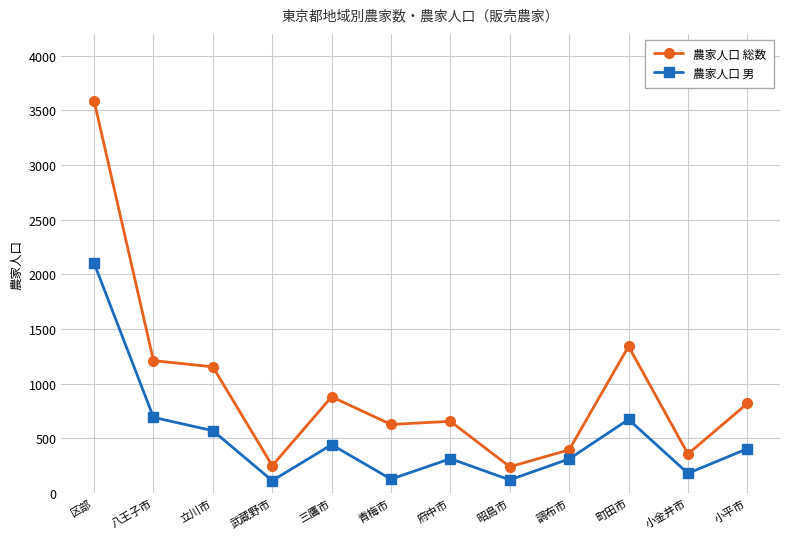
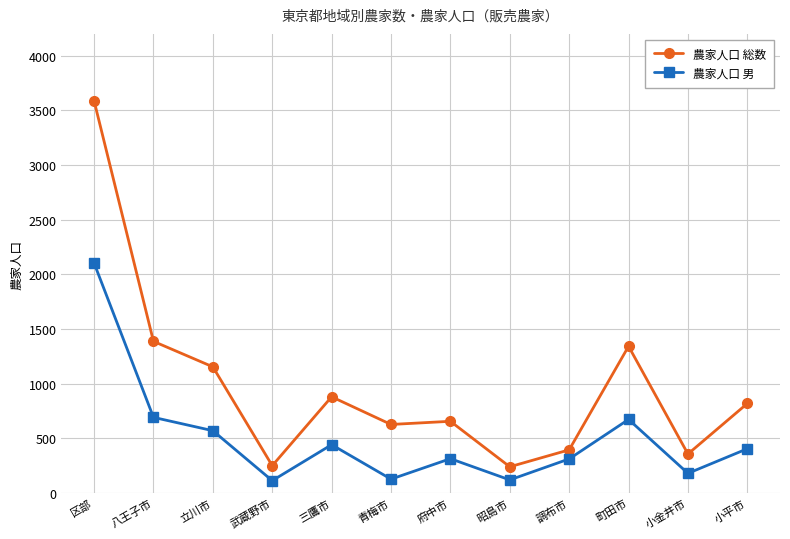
  {
    "農家人口 総数": {
      "区部": 3590,
-     "八王子市": 1210,
+     "八王子市": 1390,
      "立川市": 1160,
      "武蔵野市": 250,
      "三鷹市": 880,
      "青梅市": 630,
      "府中市": 660,
      "昭島市": 240,
      "調布市": 400,
      "町田市": 1340,
      "小金井市": 360,
      "小平市": 820
    },
    "農家人口 男": {
      "区部": 2100,
      "八王子市": 690,
      "立川市": 570,
      "武蔵野市": 110,
      "三鷹市": 440,
      "青梅市": 130,
      "府中市": 320,
      "昭島市": 120,
      "調布市": 310,
      "町田市": 670,
      "小金井市": 180,
      "小平市": 410
    }
  }
